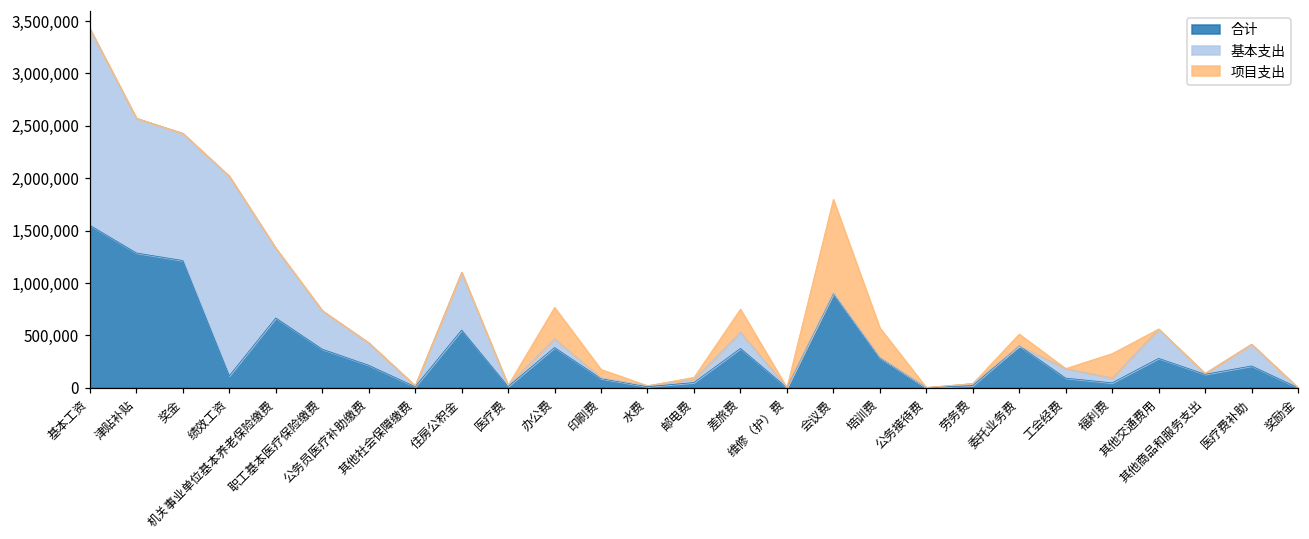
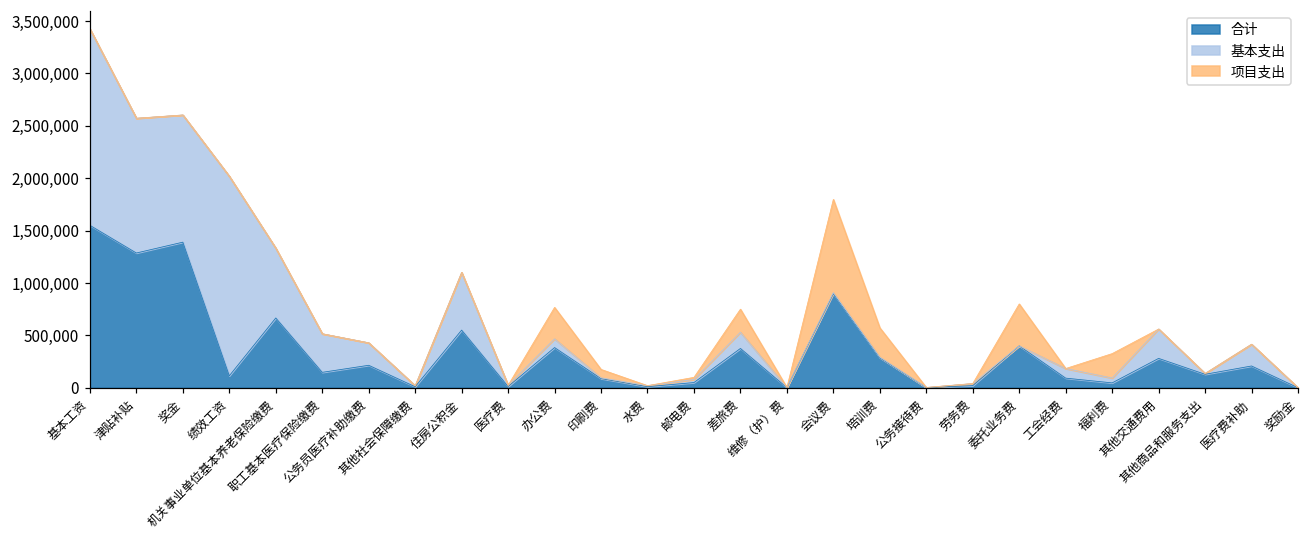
  {
    "合计": {
      "基本工资": "1,600,000",
      "津贴补贴": "1,300,000",
-     "奖金": "1,200,000",
+     "奖金": "1,400,000",
      "绩效工资": "100,000",
      "机关事业单位基本养老保险缴费": "700,000",
-     "职工基本医疗保险缴费": "400,000",
+     "职工基本医疗保险缴费": "100,000",
      "公务员医疗补助缴费": "200,000",
      "住房公积金": "600,000",
      "办公费": "400,000",
      "邮电费": "0",
      "差旅费": "400,000",
      "工会经费": "100,000",
      "福利费": "0",
      "其他交通费用": "300,000",
      "医疗费补助": "200,000"
    },
    "基本支出": {
      "办公费": "100,000",
      "差旅费": "200,000",
      "福利费": "0"
    },
    "项目支出": {
      "办公费": "300,000",
      "印刷费": "100,000",
      "差旅费": "200,000",
      "会议费": "900,000",
      "培训费": "300,000",
-     "委托业务费": "100,000",
+     "委托业务费": "400,000",
      "福利费": "200,000"
    }
  }
